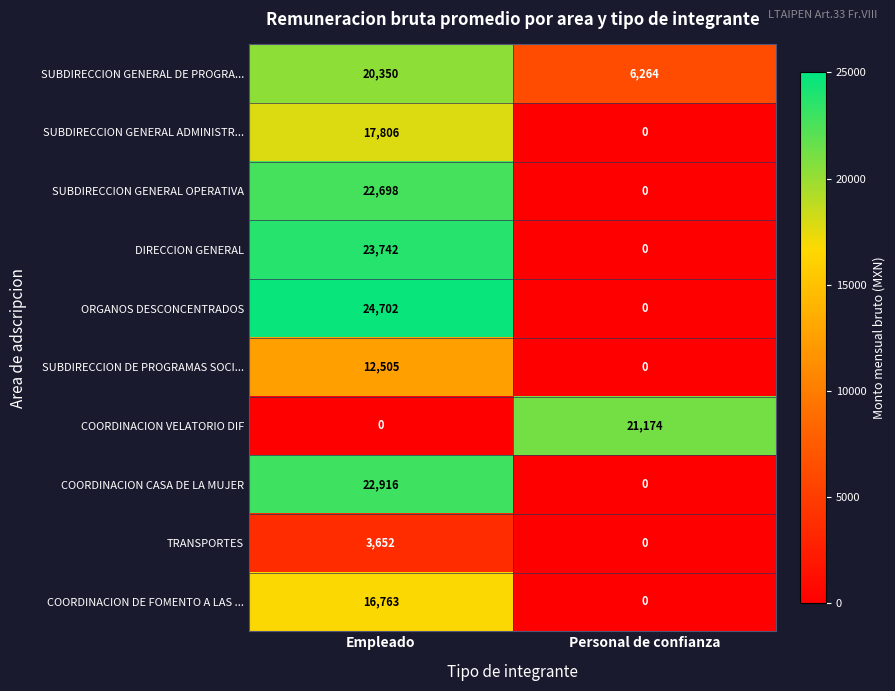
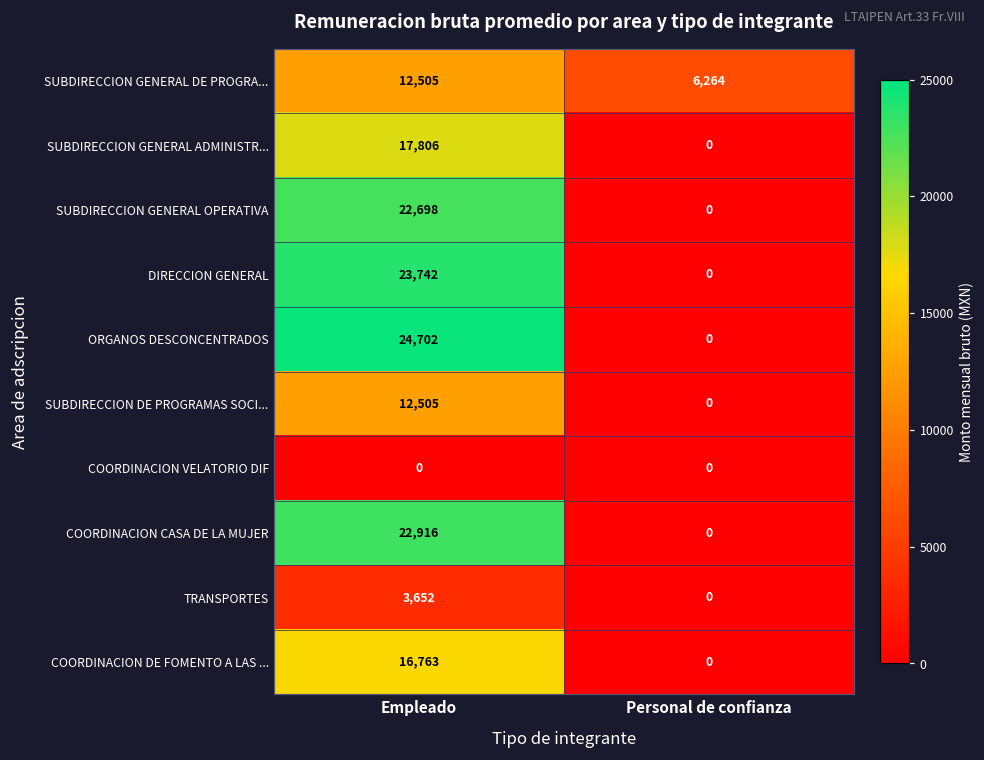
  {
    "SUBDIRECCION GENERAL DE PROGRA...": {
-     "Empleado": "20,350",
+     "Empleado": "12,505",
      "Personal de confianza": "6,264"
    },
    "SUBDIRECCION GENERAL ADMINISTR...": {
      "Empleado": "17,806",
      "Personal de confianza": "0"
    },
    "SUBDIRECCION GENERAL OPERATIVA": {
      "Empleado": "22,698",
      "Personal de confianza": "0"
    },
    "DIRECCION GENERAL": {
      "Empleado": "23,742",
      "Personal de confianza": "0"
    },
    "ORGANOS DESCONCENTRADOS": {
      "Empleado": "24,702",
      "Personal de confianza": "0"
    },
    "SUBDIRECCION DE PROGRAMAS SOCI...": {
      "Empleado": "12,505",
      "Personal de confianza": "0"
    },
    "COORDINACION VELATORIO DIF": {
      "Empleado": "0",
-     "Personal de confianza": "21,174"
+     "Personal de confianza": "0"
    },
    "COORDINACION CASA DE LA MUJER": {
      "Empleado": "22,916",
      "Personal de confianza": "0"
    },
    "TRANSPORTES": {
      "Empleado": "3,652",
      "Personal de confianza": "0"
    },
    "COORDINACION DE FOMENTO A LAS ...": {
      "Empleado": "16,763",
      "Personal de confianza": "0"
    }
  }
